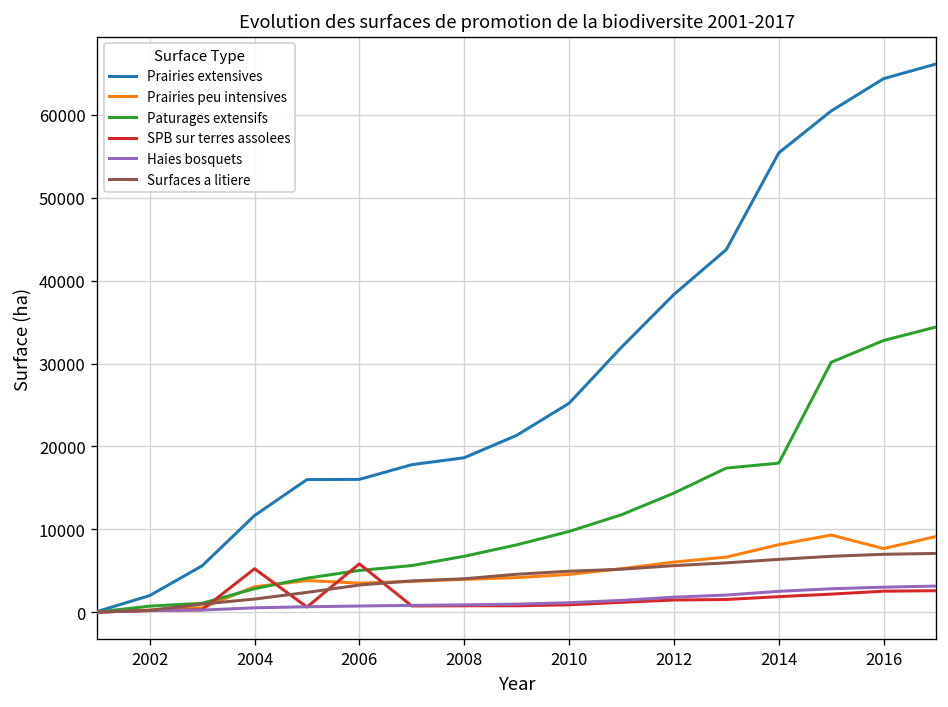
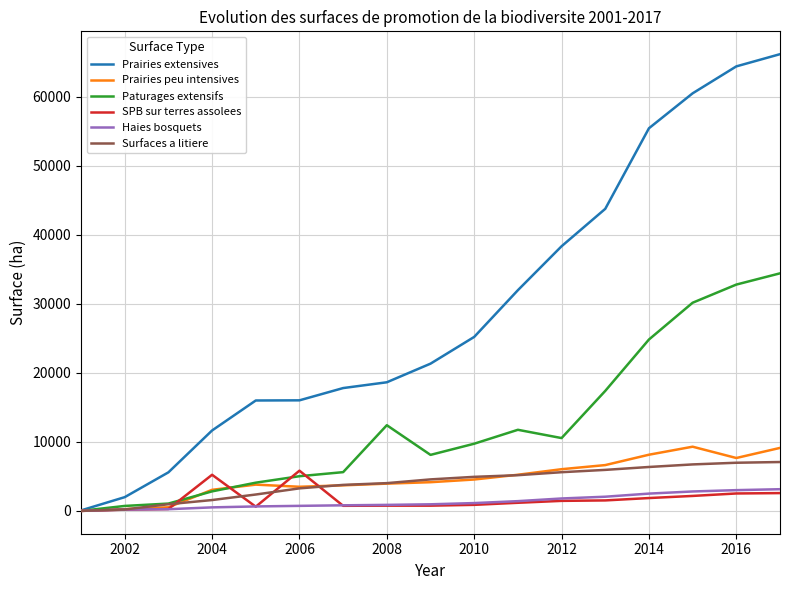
  {
    "Prairies extensives": {
      "2002": 2000,
      "2004": 12000,
      "2006": 16000,
      "2008": 19000,
      "2010": 25000,
      "2012": 38000,
      "2014": 55000,
      "2016": 64000
    },
    "Prairies peu intensives": {
      "2010": 5000,
      "2012": 6000,
      "2014": 8000,
      "2016": 8000
    },
    "Paturages extensifs": {
      "2002": 1000,
      "2006": 5000,
-     "2008": 7000,
+     "2008": 12000,
      "2010": 10000,
-     "2012": 14000,
-     "2014": 18000,
+     "2012": 11000,
+     "2014": 25000,
      "2016": 33000
    },
    "SPB sur terres assolees": {
      "2004": 5000,
      "2006": 6000,
      "2014": 2000,
      "2016": 3000
    },
    "Haies bosquets": {
      "2004": 1000,
      "2006": 1000,
      "2014": 3000,
      "2016": 3000
    },
    "Surfaces a litiere": {
      "2004": 2000,
      "2010": 5000,
      "2012": 6000,
      "2014": 6000,
      "2016": 7000
    }
  }
